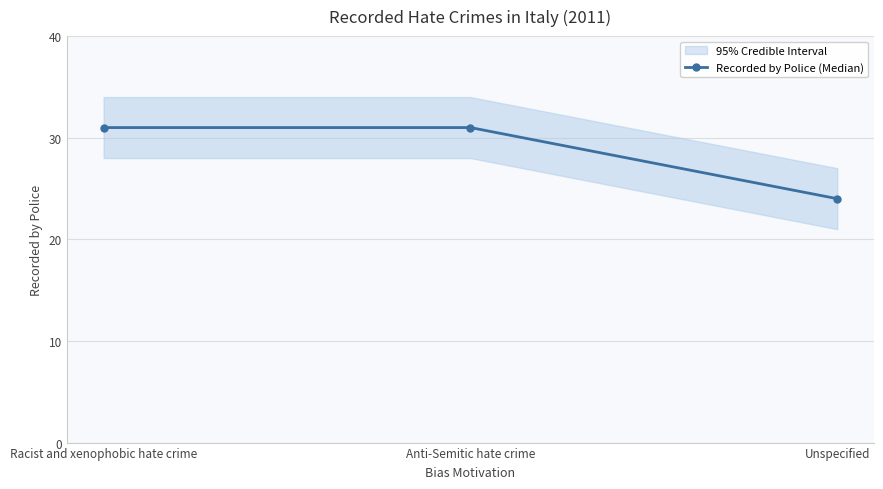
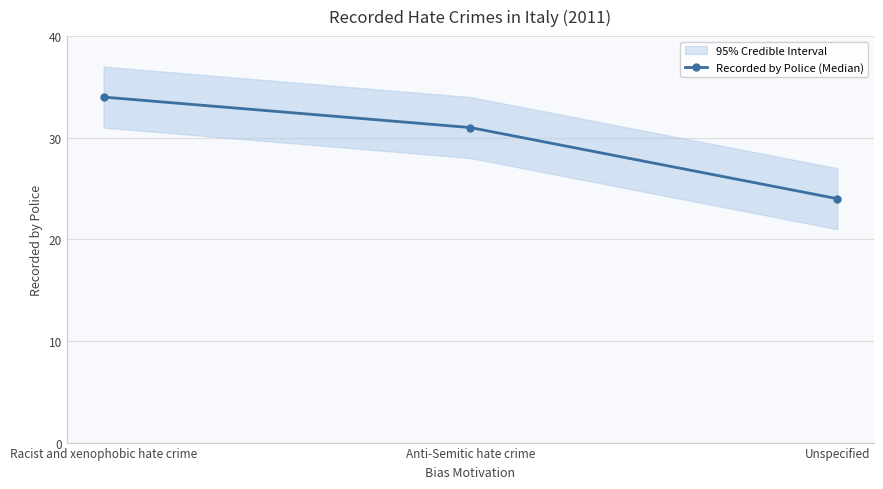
  {
    "Recorded by Police (Median)": {
-     "Racist and xenophobic hate crime": 31,
+     "Racist and xenophobic hate crime": 34,
      "Anti-Semitic hate crime": 31,
      "Unspecified": 24
    }
  }
